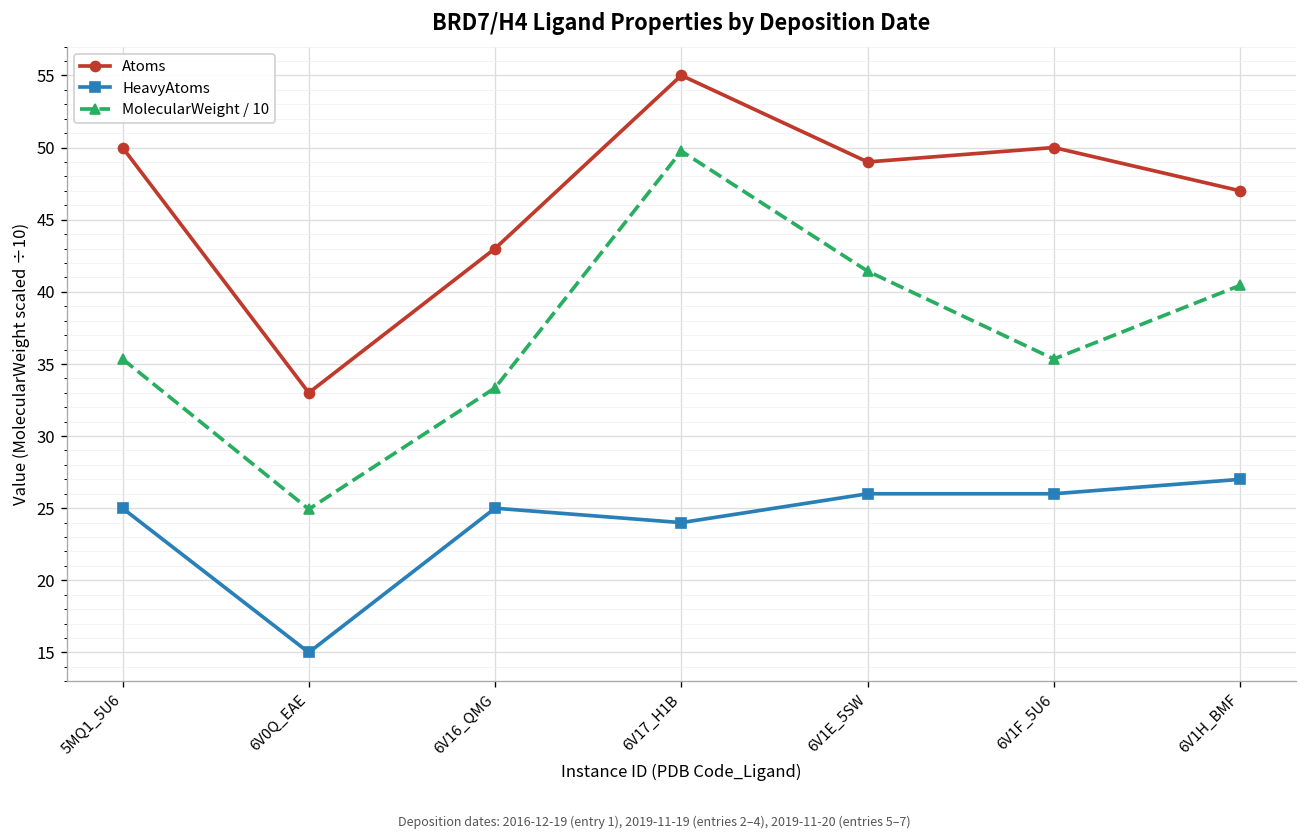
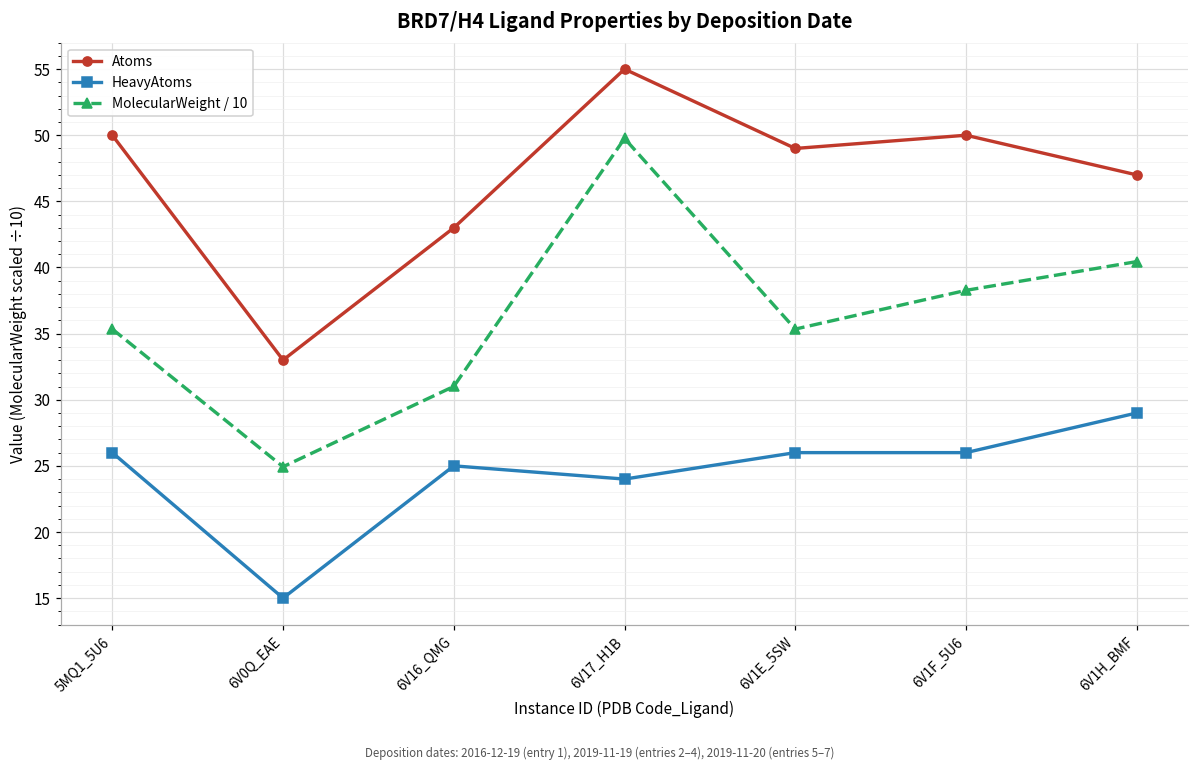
  {
    "Atoms": {
      "5MQ1_5U6": 50.0,
      "6V0Q_EAE": 33.0,
      "6V16_QMG": 43.0,
      "6V17_H1B": 55.0,
      "6V1E_5SW": 49.0,
      "6V1F_5U6": 50.0,
      "6V1H_BMF": 47.0
    },
    "HeavyAtoms": {
-     "5MQ1_5U6": 25,
+     "5MQ1_5U6": 26,
      "6V0Q_EAE": 15,
      "6V16_QMG": 25,
      "6V17_H1B": 24,
      "6V1E_5SW": 26,
      "6V1F_5U6": 26,
-     "6V1H_BMF": 27
+     "6V1H_BMF": 29
    },
    "MolecularWeight / 10": {
      "5MQ1_5U6": 35.3,
      "6V0Q_EAE": 24.9,
-     "6V16_QMG": 33.3,
+     "6V16_QMG": 31.0,
      "6V17_H1B": 49.8,
-     "6V1E_5SW": 41.4,
-     "6V1F_5U6": 35.3,
+     "6V1E_5SW": 35.3,
+     "6V1F_5U6": 38.3,
      "6V1H_BMF": 40.4
    }
  }
